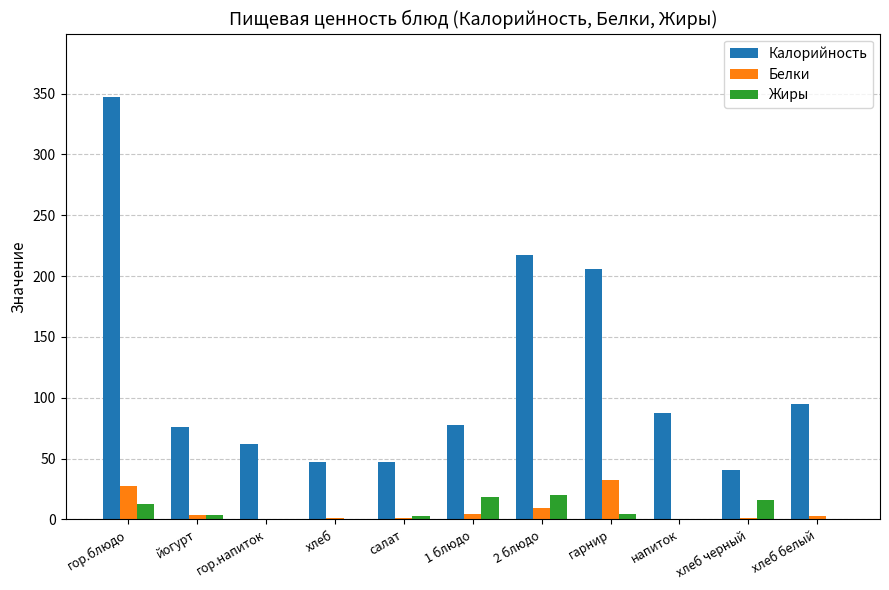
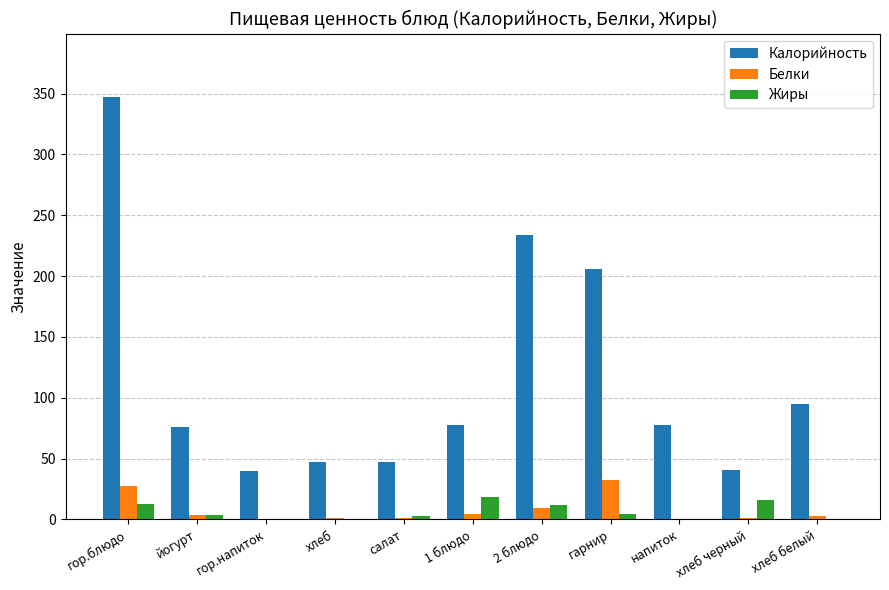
  {
    "Калорийность": {
      "гор.блюдо": 347,
      "йогурт": 76,
-     "гор.напиток": 62,
+     "гор.напиток": 40,
      "хлеб": 47,
      "салат": 47,
      "1 блюдо": 77,
-     "2 блюдо": 217,
+     "2 блюдо": 234,
      "гарнир": 206,
-     "напиток": 88,
+     "напиток": 77,
      "хлеб черный": 41,
      "хлеб белый": 95
    },
    "Белки": {
      "гор.блюдо": 28,
      "йогурт": 4,
      "1 блюдо": 5,
      "2 блюдо": 9,
      "гарнир": 33,
      "напиток": 0,
      "хлеб белый": 3
    },
    "Жиры": {
      "гор.блюдо": 13,
      "йогурт": 3,
      "гор.напиток": 0,
      "салат": 3,
      "1 блюдо": 18,
-     "2 блюдо": 20,
+     "2 блюдо": 12,
      "гарнир": 5,
      "напиток": 0,
      "хлеб черный": 16
    }
  }
